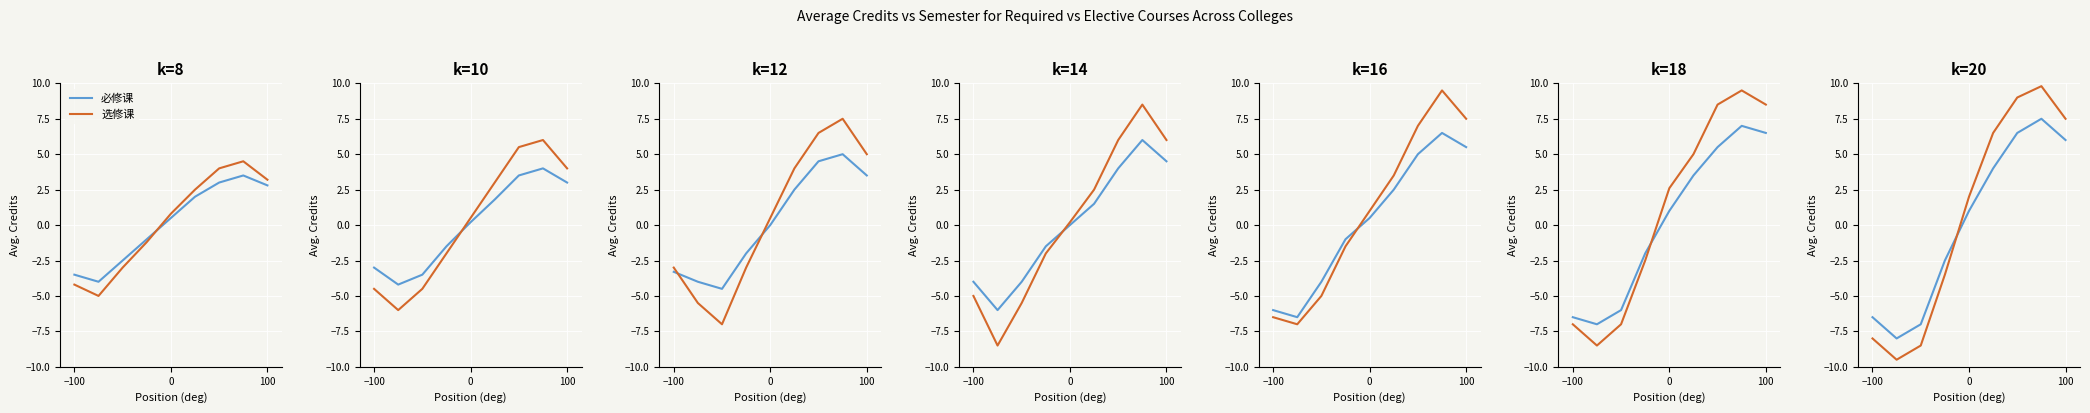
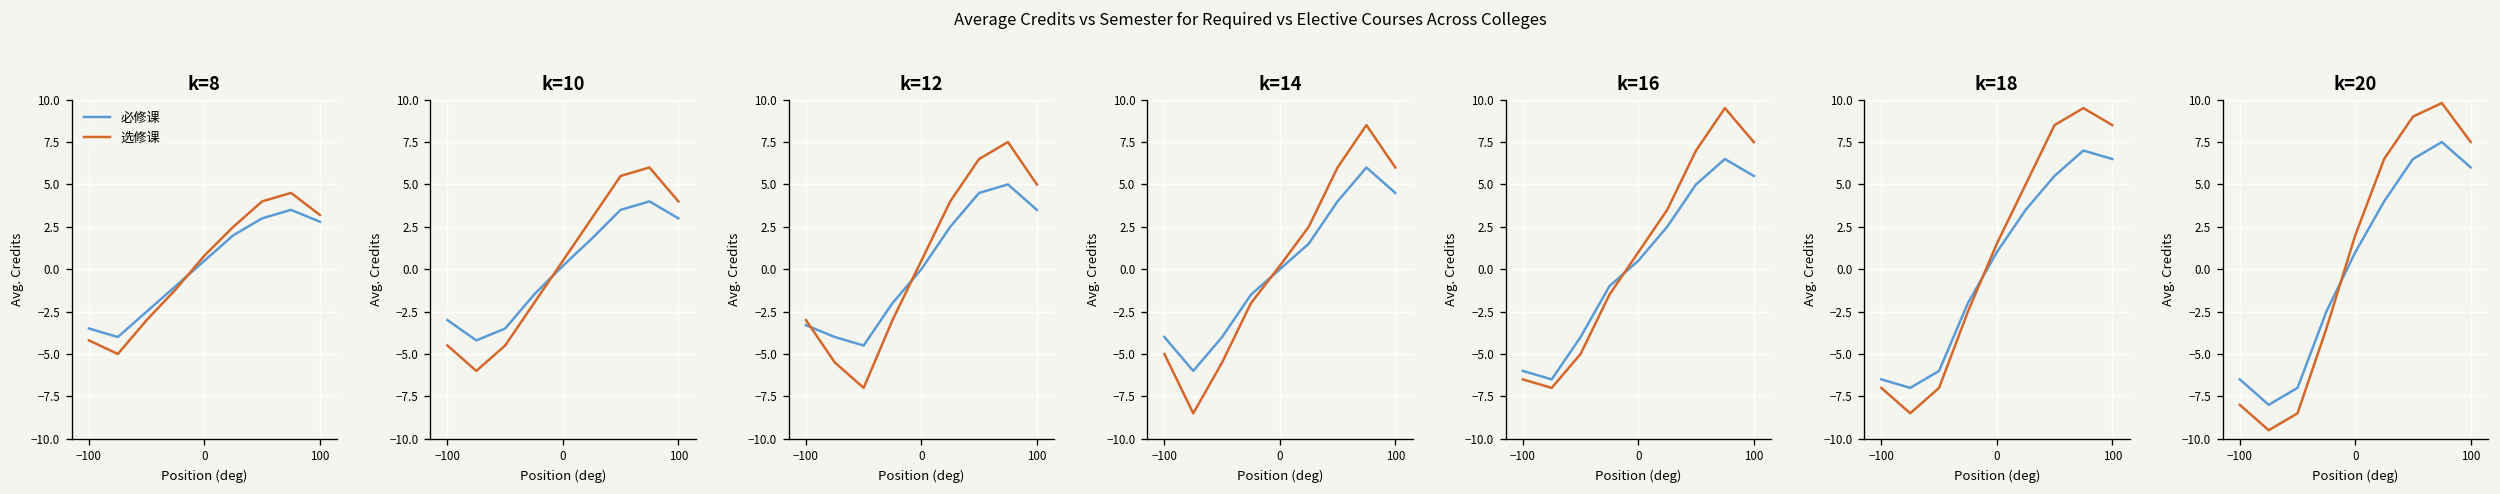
  {
    "k=8": {
      "必修课": {
        "−100": -3.5,
        "0": 0.5,
        "100": 2.8
      },
      "选修课": {
        "−100": -4.2,
        "0": 0.8,
        "100": 3.2
      }
    },
    "k=10": {
      "必修课": {
        "−100": -3.0,
        "0": 0.2,
        "100": 3.0
      },
      "选修课": {
        "−100": -4.5,
        "0": 0.5,
        "100": 4.0
      }
    },
    "k=12": {
      "必修课": {
        "−100": -3.3,
        "0": 0.0,
        "100": 3.5
      },
      "选修课": {
        "−100": -3.0,
        "0": 0.5,
        "100": 5.0
      }
    },
    "k=14": {
      "必修课": {
        "−100": -4.0,
        "0": 0.0,
        "100": 4.5
      },
      "选修课": {
        "−100": -5.0,
        "0": 0.2,
        "100": 6.0
      }
    },
    "k=16": {
      "必修课": {
        "−100": -6.0,
        "0": 0.5,
        "100": 5.5
      },
      "选修课": {
        "−100": -6.5,
        "0": 1.0,
        "100": 7.5
      }
    },
    "k=18": {
      "必修课": {
        "−100": -6.5,
        "0": 1.0,
        "100": 6.5
      },
      "选修课": {
        "−100": -7.0,
-       "0": 2.6,
+       "0": 1.5,
        "100": 8.5
      }
    },
    "k=20": {
      "必修课": {
        "−100": -6.5,
        "0": 1.0,
        "100": 6.0
      },
      "选修课": {
        "−100": -8.0,
        "0": 2.0,
        "100": 7.5
      }
    }
  }
